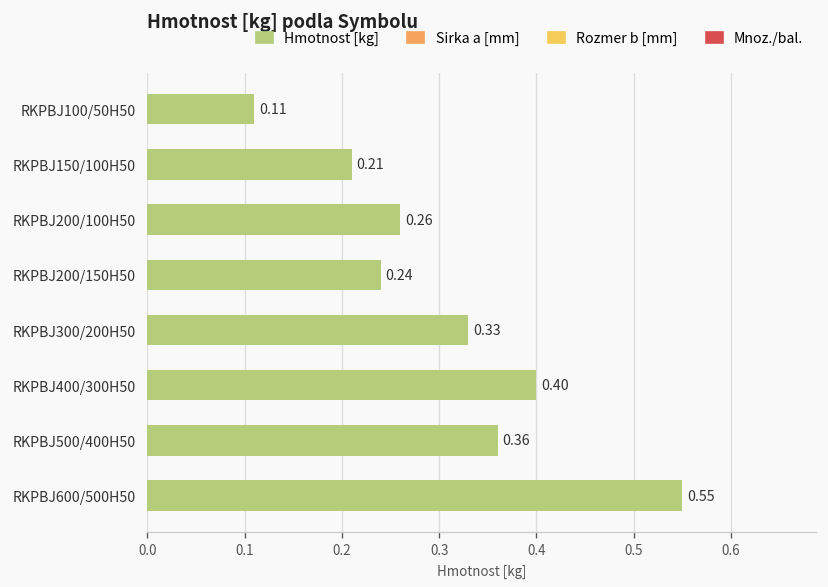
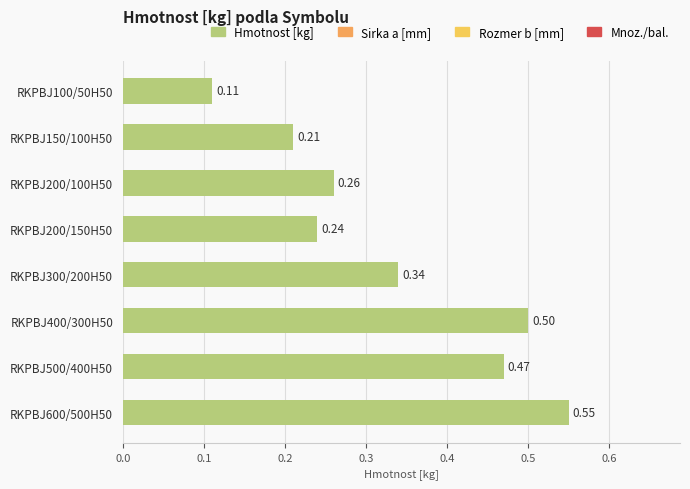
  {
    "RKPBJ100/50H50": 0.11,
    "RKPBJ150/100H50": 0.21,
    "RKPBJ200/100H50": 0.26,
    "RKPBJ200/150H50": 0.24,
-   "RKPBJ300/200H50": 0.33,
-   "RKPBJ400/300H50": 0.40,
-   "RKPBJ500/400H50": 0.36,
+   "RKPBJ300/200H50": 0.34,
+   "RKPBJ400/300H50": 0.50,
+   "RKPBJ500/400H50": 0.47,
    "RKPBJ600/500H50": 0.55
  }
